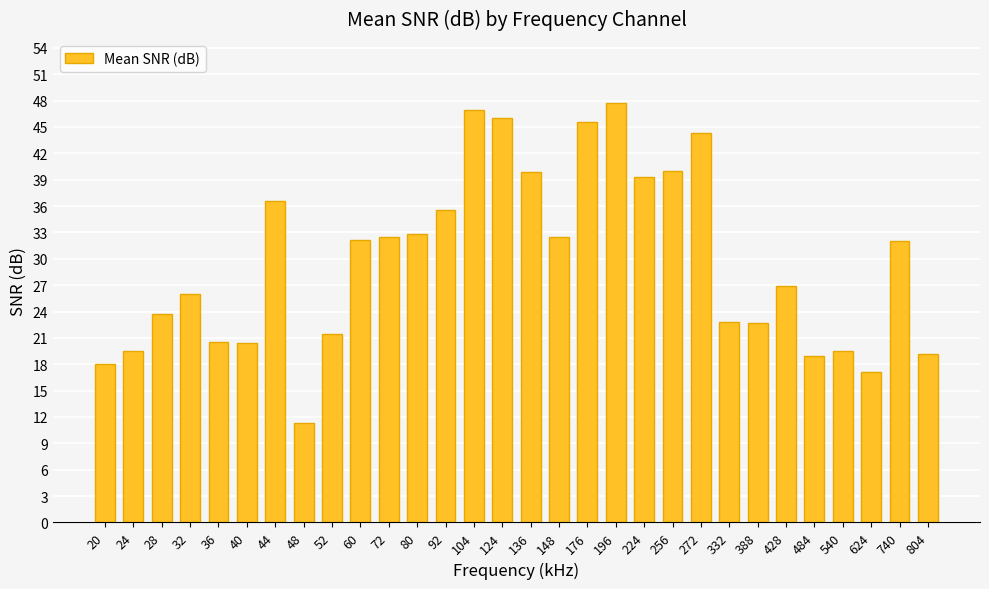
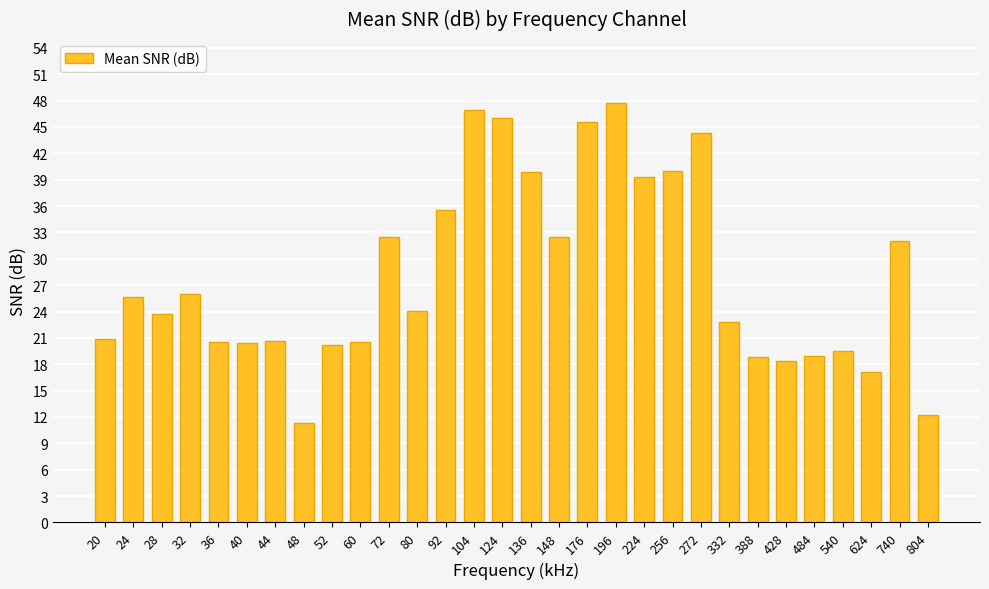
  {
-   "20": 18,
-   "24": 20,
+   "20": 21,
+   "24": 26,
    "28": 24,
    "32": 26,
    "36": 20,
    "40": 20,
-   "44": 37,
+   "44": 21,
    "48": 11,
-   "52": 21,
-   "60": 32,
+   "52": 20,
+   "60": 20,
    "72": 33,
-   "80": 33,
+   "80": 24,
    "92": 36,
    "104": 47,
    "124": 46,
    "136": 40,
    "148": 32,
    "176": 46,
    "196": 48,
    "224": 39,
    "256": 40,
    "272": 44,
    "332": 23,
-   "388": 23,
-   "428": 27,
+   "388": 19,
+   "428": 18,
    "484": 19,
    "540": 20,
    "624": 17,
    "740": 32,
-   "804": 19
+   "804": 12
  }
